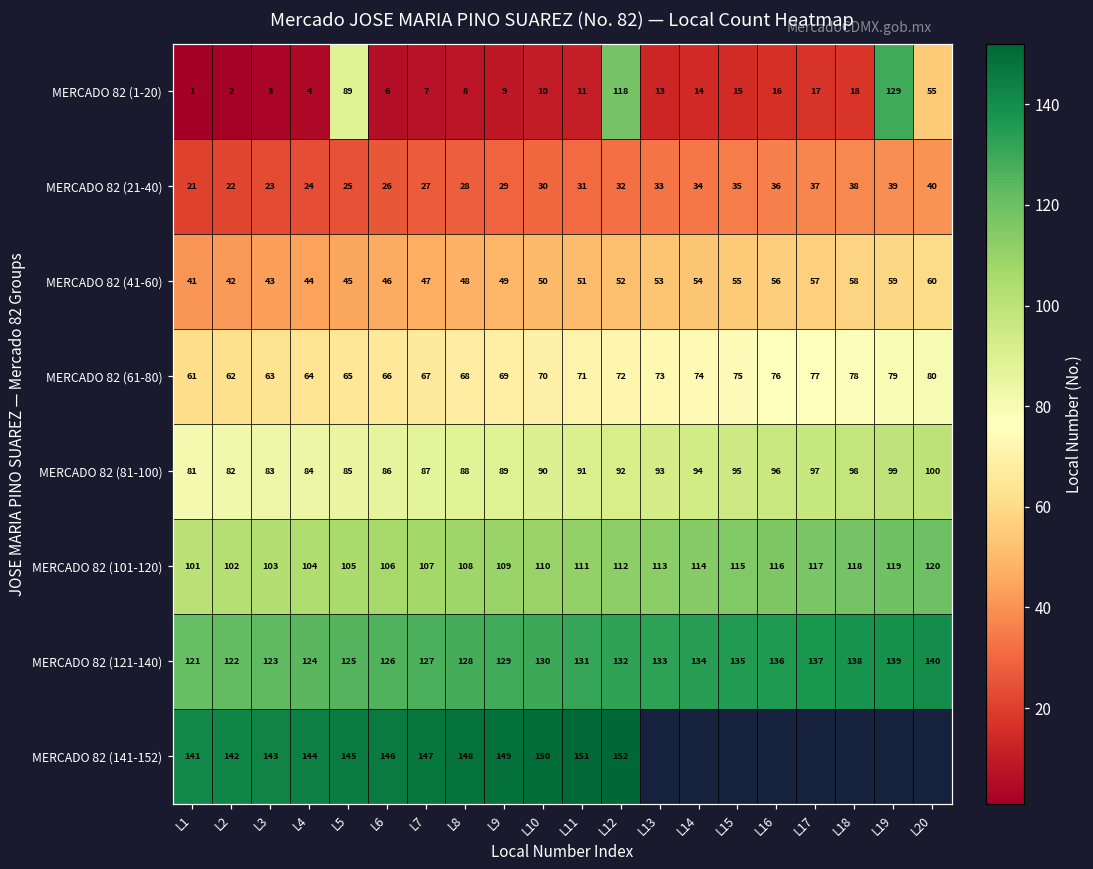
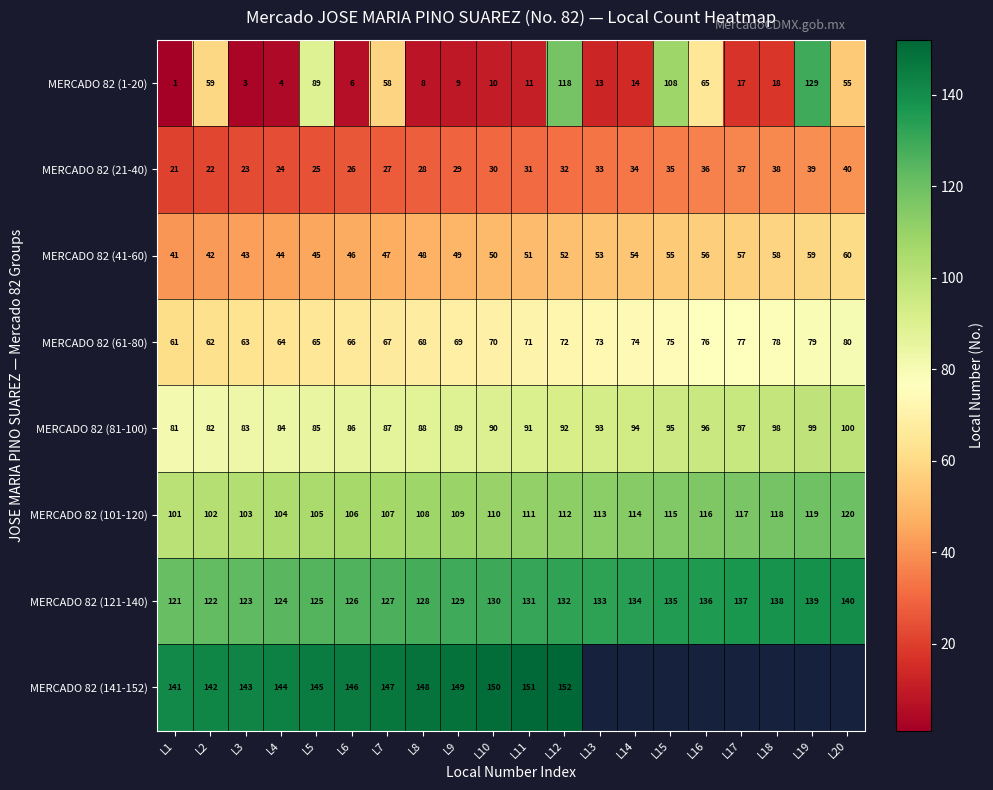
  {
    "MERCADO 82 (1-20)": {
      "L1": 1,
-     "L2": 2,
+     "L2": 59,
      "L3": 3,
      "L4": 4,
      "L5": 89,
      "L6": 6,
-     "L7": 7,
+     "L7": 58,
      "L8": 8,
      "L9": 9,
      "L10": 10,
      "L11": 11,
      "L12": 118,
      "L13": 13,
      "L14": 14,
-     "L15": 15,
-     "L16": 16,
+     "L15": 108,
+     "L16": 65,
      "L17": 17,
      "L18": 18,
      "L19": 129,
      "L20": 55
    },
    "MERCADO 82 (21-40)": {
      "L1": 21,
      "L2": 22,
      "L3": 23,
      "L4": 24,
      "L5": 25,
      "L6": 26,
      "L7": 27,
      "L8": 28,
      "L9": 29,
      "L10": 30,
      "L11": 31,
      "L12": 32,
      "L13": 33,
      "L14": 34,
      "L15": 35,
      "L16": 36,
      "L17": 37,
      "L18": 38,
      "L19": 39,
      "L20": 40
    },
    "MERCADO 82 (41-60)": {
      "L1": 41,
      "L2": 42,
      "L3": 43,
      "L4": 44,
      "L5": 45,
      "L6": 46,
      "L7": 47,
      "L8": 48,
      "L9": 49,
      "L10": 50,
      "L11": 51,
      "L12": 52,
      "L13": 53,
      "L14": 54,
      "L15": 55,
      "L16": 56,
      "L17": 57,
      "L18": 58,
      "L19": 59,
      "L20": 60
    },
    "MERCADO 82 (61-80)": {
      "L1": 61,
      "L2": 62,
      "L3": 63,
      "L4": 64,
      "L5": 65,
      "L6": 66,
      "L7": 67,
      "L8": 68,
      "L9": 69,
      "L10": 70,
      "L11": 71,
      "L12": 72,
      "L13": 73,
      "L14": 74,
      "L15": 75,
      "L16": 76,
      "L17": 77,
      "L18": 78,
      "L19": 79,
      "L20": 80
    },
    "MERCADO 82 (81-100)": {
      "L1": 81,
      "L2": 82,
      "L3": 83,
      "L4": 84,
      "L5": 85,
      "L6": 86,
      "L7": 87,
      "L8": 88,
      "L9": 89,
      "L10": 90,
      "L11": 91,
      "L12": 92,
      "L13": 93,
      "L14": 94,
      "L15": 95,
      "L16": 96,
      "L17": 97,
      "L18": 98,
      "L19": 99,
      "L20": 100
    },
    "MERCADO 82 (101-120)": {
      "L1": 101,
      "L2": 102,
      "L3": 103,
      "L4": 104,
      "L5": 105,
      "L6": 106,
      "L7": 107,
      "L8": 108,
      "L9": 109,
      "L10": 110,
      "L11": 111,
      "L12": 112,
      "L13": 113,
      "L14": 114,
      "L15": 115,
      "L16": 116,
      "L17": 117,
      "L18": 118,
      "L19": 119,
      "L20": 120
    },
    "MERCADO 82 (121-140)": {
      "L1": 121,
      "L2": 122,
      "L3": 123,
      "L4": 124,
      "L5": 125,
      "L6": 126,
      "L7": 127,
      "L8": 128,
      "L9": 129,
      "L10": 130,
      "L11": 131,
      "L12": 132,
      "L13": 133,
      "L14": 134,
      "L15": 135,
      "L16": 136,
      "L17": 137,
      "L18": 138,
      "L19": 139,
      "L20": 140
    },
    "MERCADO 82 (141-152)": {
      "L1": 141,
      "L2": 142,
      "L3": 143,
      "L4": 144,
      "L5": 145,
      "L6": 146,
      "L7": 147,
      "L8": 148,
      "L9": 149,
      "L10": 150,
      "L11": 151,
      "L12": 152
    }
  }
